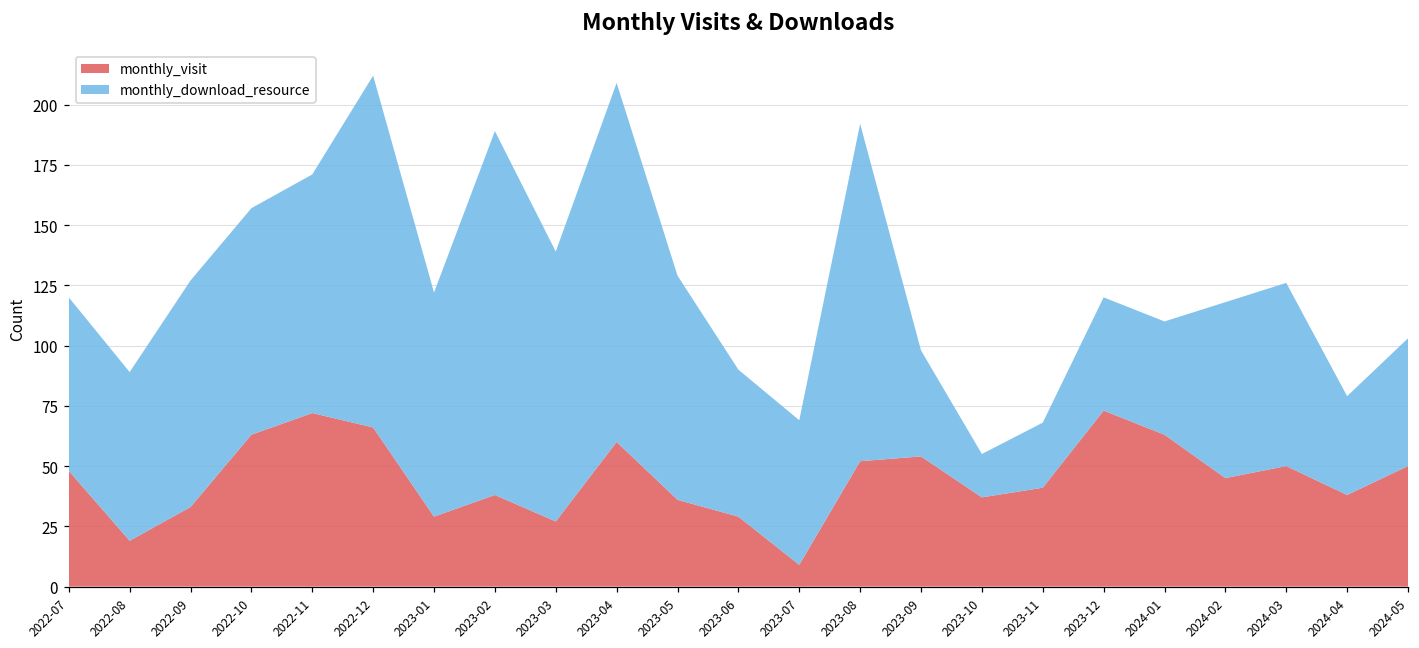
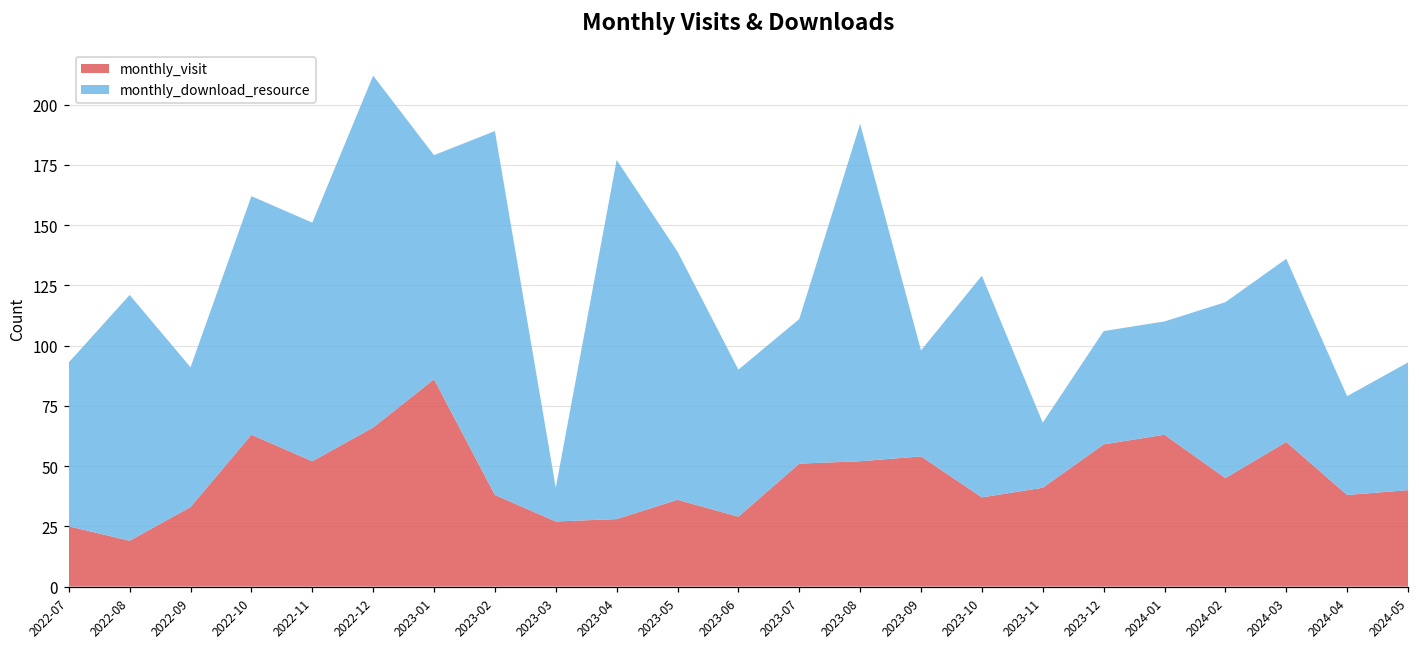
  {
    "monthly_visit": {
-     "2022-07": 48,
+     "2022-07": 25,
      "2022-08": 19,
      "2022-09": 33,
      "2022-10": 63,
-     "2022-11": 72,
+     "2022-11": 52,
      "2022-12": 66,
-     "2023-01": 29,
+     "2023-01": 86,
      "2023-02": 38,
      "2023-03": 27,
-     "2023-04": 60,
+     "2023-04": 28,
      "2023-05": 36,
      "2023-06": 29,
-     "2023-07": 9,
+     "2023-07": 51,
      "2023-08": 52,
      "2023-09": 54,
      "2023-10": 37,
      "2023-11": 41,
-     "2023-12": 73,
+     "2023-12": 59,
      "2024-01": 63,
      "2024-02": 45,
-     "2024-03": 50,
+     "2024-03": 60,
      "2024-04": 38,
-     "2024-05": 50
+     "2024-05": 40
    },
    "monthly_download_resource": {
-     "2022-07": 72,
-     "2022-08": 70,
-     "2022-09": 94,
-     "2022-10": 94,
+     "2022-07": 68,
+     "2022-08": 102,
+     "2022-09": 58,
+     "2022-10": 99,
      "2022-11": 99,
      "2022-12": 146,
      "2023-01": 93,
      "2023-02": 151,
-     "2023-03": 112,
+     "2023-03": 14,
      "2023-04": 149,
-     "2023-05": 93,
+     "2023-05": 103,
      "2023-06": 61,
      "2023-07": 60,
      "2023-08": 140,
      "2023-09": 44,
-     "2023-10": 18,
+     "2023-10": 92,
      "2023-11": 27,
      "2023-12": 47,
      "2024-01": 47,
      "2024-02": 73,
      "2024-03": 76,
      "2024-04": 41,
      "2024-05": 53
    }
  }
